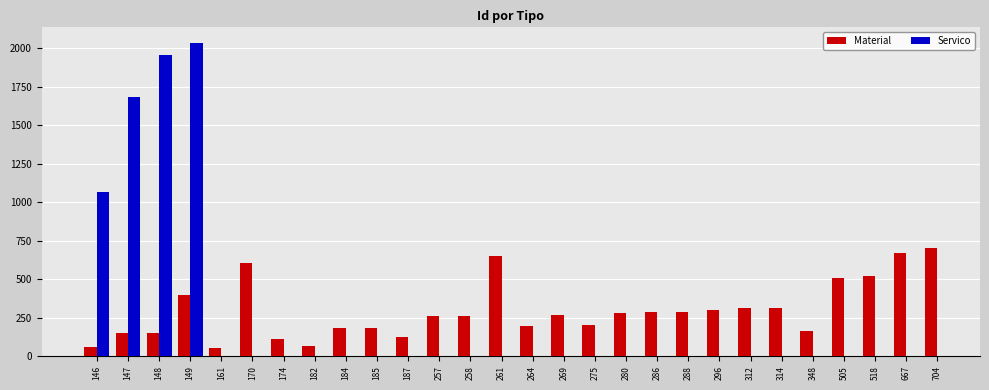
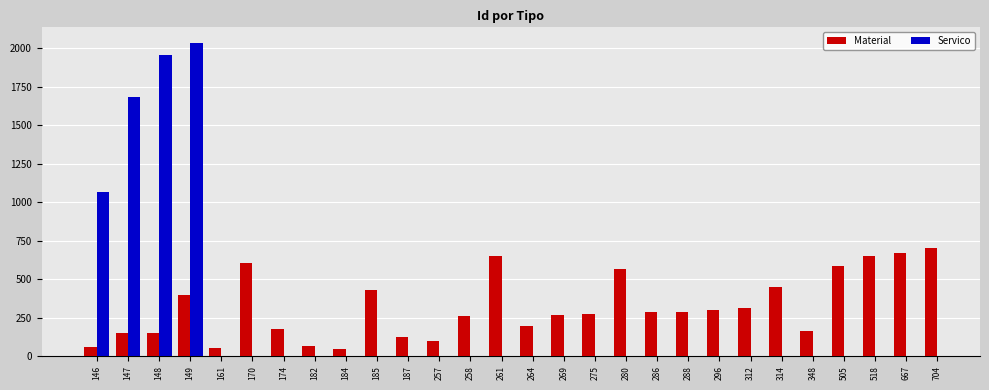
  {
    "Material": {
      "146": 60,
      "147": 150,
      "148": 150,
      "149": 400,
      "161": 50,
      "170": 610,
-     "174": 110,
+     "174": 170,
      "182": 60,
-     "184": 180,
-     "185": 190,
+     "184": 50,
+     "185": 430,
      "187": 120,
-     "257": 260,
+     "257": 100,
      "258": 260,
      "261": 650,
      "264": 190,
      "269": 270,
-     "275": 200,
-     "280": 280,
+     "275": 280,
+     "280": 570,
      "286": 290,
      "288": 290,
      "296": 300,
      "312": 310,
-     "314": 310,
+     "314": 450,
      "348": 160,
-     "505": 510,
-     "518": 520,
+     "505": 590,
+     "518": 650,
      "667": 670,
      "704": 700
    }
  }
